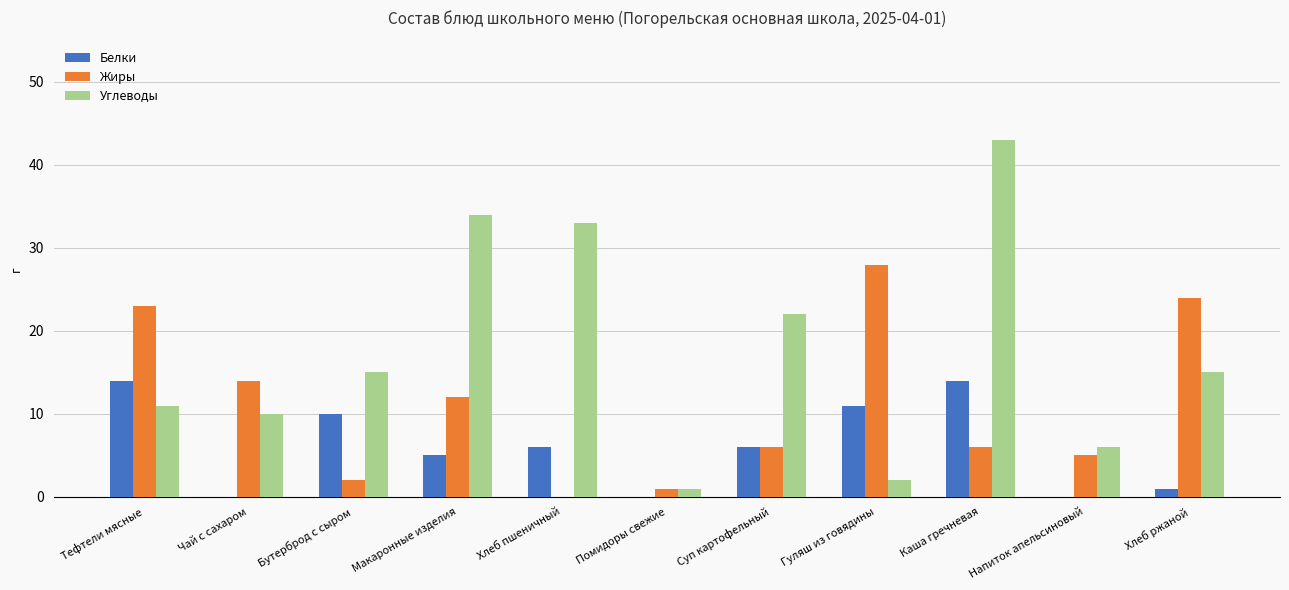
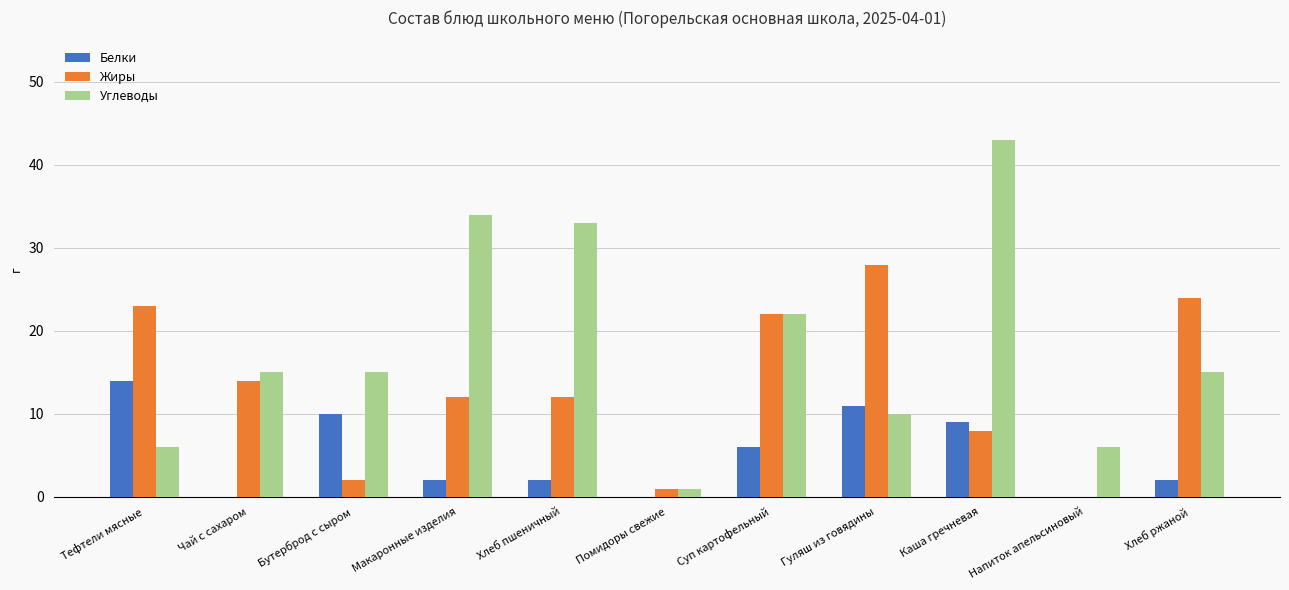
  {
    "Белки": {
      "Тефтели мясные": 14,
      "Чай с сахаром": 0,
      "Бутерброд с сыром": 10,
-     "Макаронные изделия": 5,
-     "Хлеб пшеничный": 6,
+     "Макаронные изделия": 2,
+     "Хлеб пшеничный": 2,
      "Помидоры свежие": 0,
      "Суп картофельный": 6,
      "Гуляш из говядины": 11,
-     "Каша гречневая": 14,
+     "Каша гречневая": 9,
      "Напиток апельсиновый": 0,
-     "Хлеб ржаной": 1
+     "Хлеб ржаной": 2
    },
    "Жиры": {
      "Тефтели мясные": 23,
      "Чай с сахаром": 14,
      "Бутерброд с сыром": 2,
      "Макаронные изделия": 12,
-     "Хлеб пшеничный": 0,
+     "Хлеб пшеничный": 12,
      "Помидоры свежие": 1,
-     "Суп картофельный": 6,
+     "Суп картофельный": 22,
      "Гуляш из говядины": 28,
-     "Каша гречневая": 6,
-     "Напиток апельсиновый": 5,
+     "Каша гречневая": 8,
+     "Напиток апельсиновый": 0,
      "Хлеб ржаной": 24
    },
    "Углеводы": {
-     "Тефтели мясные": 11,
-     "Чай с сахаром": 10,
+     "Тефтели мясные": 6,
+     "Чай с сахаром": 15,
      "Бутерброд с сыром": 15,
      "Макаронные изделия": 34,
      "Хлеб пшеничный": 33,
      "Помидоры свежие": 1,
      "Суп картофельный": 22,
-     "Гуляш из говядины": 2,
+     "Гуляш из говядины": 10,
      "Каша гречневая": 43,
      "Напиток апельсиновый": 6,
      "Хлеб ржаной": 15
    }
  }
